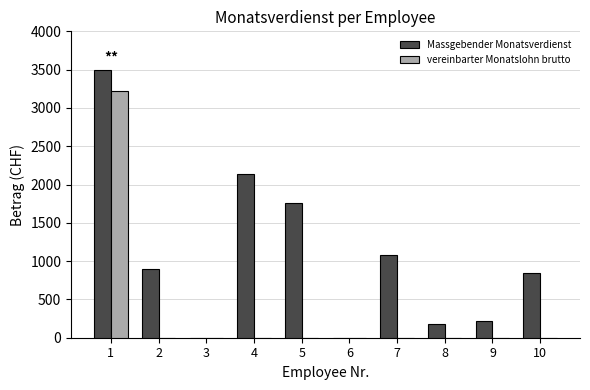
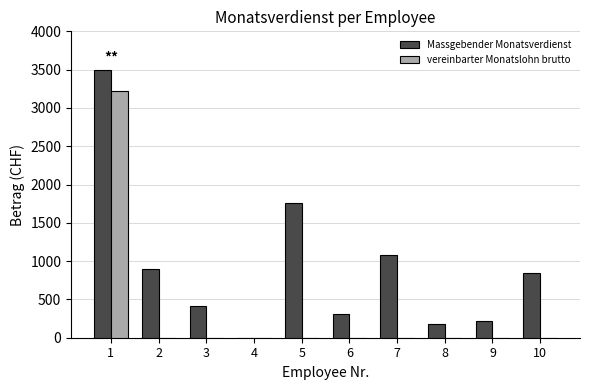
  {
    "Massgebender Monatsverdienst": {
      "1": 3500,
      "2": 900,
-     "3": 0,
-     "4": 2100,
+     "3": 400,
+     "4": 0,
      "5": 1800,
-     "6": 0,
+     "6": 300,
      "7": 1100,
      "8": 200,
      "9": 200,
      "10": 800
    },
    "vereinbarter Monatslohn brutto": {
      "1": 3200,
      "2": 0,
      "3": 0,
      "4": 0,
      "5": 0,
      "6": 0,
      "7": 0,
      "8": 0,
      "9": 0,
      "10": 0
    }
  }
